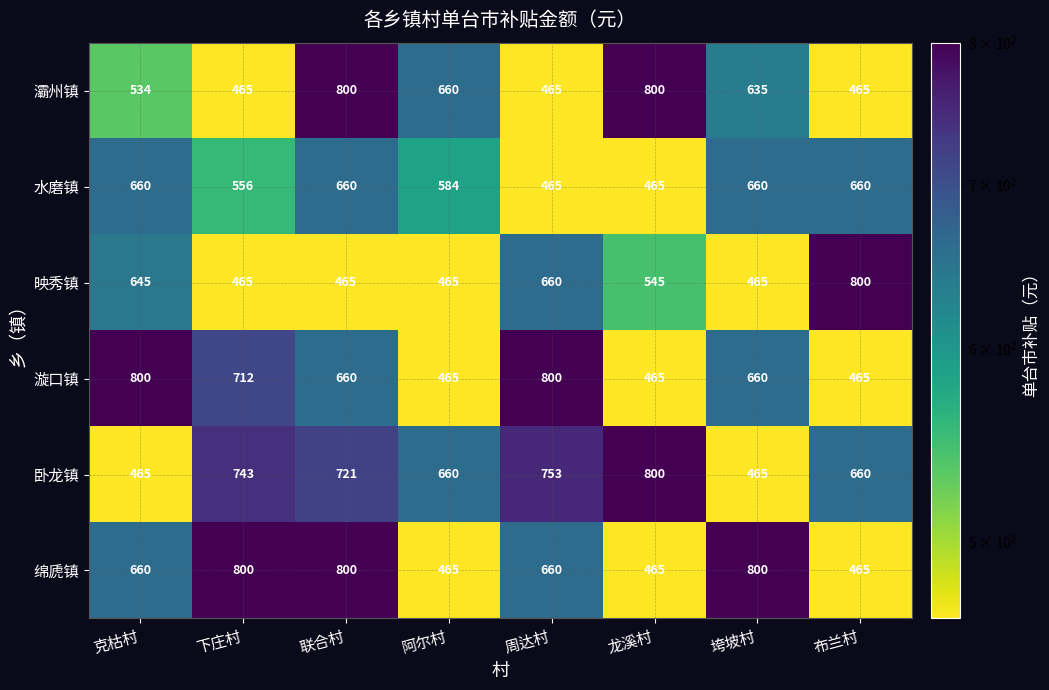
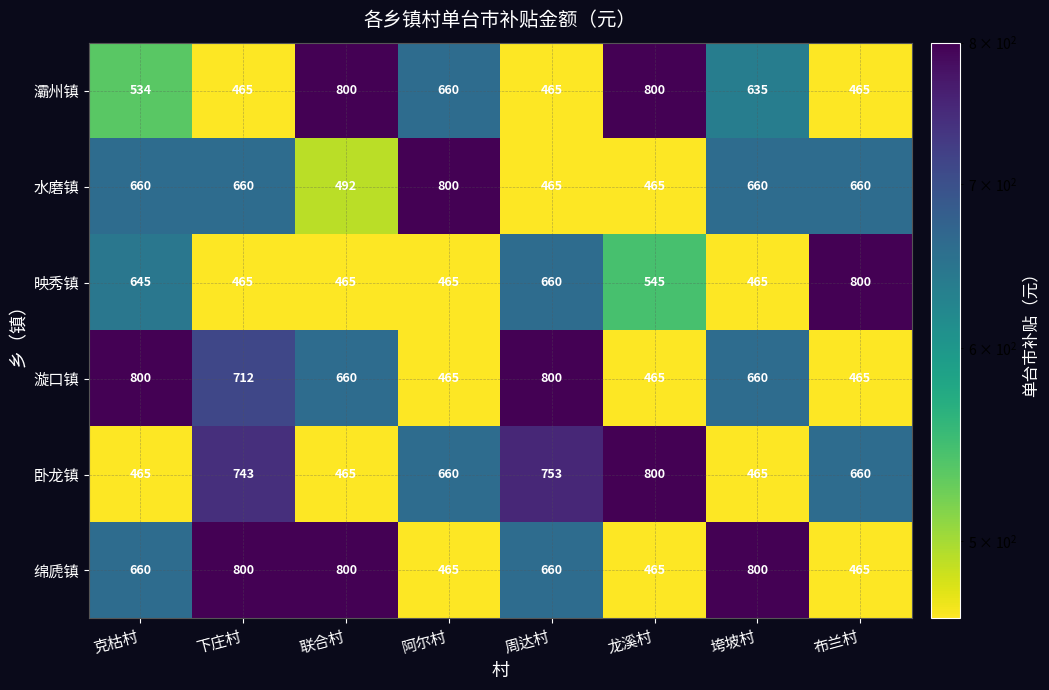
  {
    "灞州镇": {
      "克枯村": 534,
      "下庄村": 465,
      "联合村": 800,
      "阿尔村": 660,
      "周达村": 465,
      "龙溪村": 800,
      "垮坡村": 635,
      "布兰村": 465
    },
    "水磨镇": {
      "克枯村": 660,
-     "下庄村": 556,
-     "联合村": 660,
-     "阿尔村": 584,
+     "下庄村": 660,
+     "联合村": 492,
+     "阿尔村": 800,
      "周达村": 465,
      "龙溪村": 465,
      "垮坡村": 660,
      "布兰村": 660
    },
    "映秀镇": {
      "克枯村": 645,
      "下庄村": 465,
      "联合村": 465,
      "阿尔村": 465,
      "周达村": 660,
      "龙溪村": 545,
      "垮坡村": 465,
      "布兰村": 800
    },
    "漩口镇": {
      "克枯村": 800,
      "下庄村": 712,
      "联合村": 660,
      "阿尔村": 465,
      "周达村": 800,
      "龙溪村": 465,
      "垮坡村": 660,
      "布兰村": 465
    },
    "卧龙镇": {
      "克枯村": 465,
      "下庄村": 743,
-     "联合村": 721,
+     "联合村": 465,
      "阿尔村": 660,
      "周达村": 753,
      "龙溪村": 800,
      "垮坡村": 465,
      "布兰村": 660
    },
    "绵虒镇": {
      "克枯村": 660,
      "下庄村": 800,
      "联合村": 800,
      "阿尔村": 465,
      "周达村": 660,
      "龙溪村": 465,
      "垮坡村": 800,
      "布兰村": 465
    }
  }
